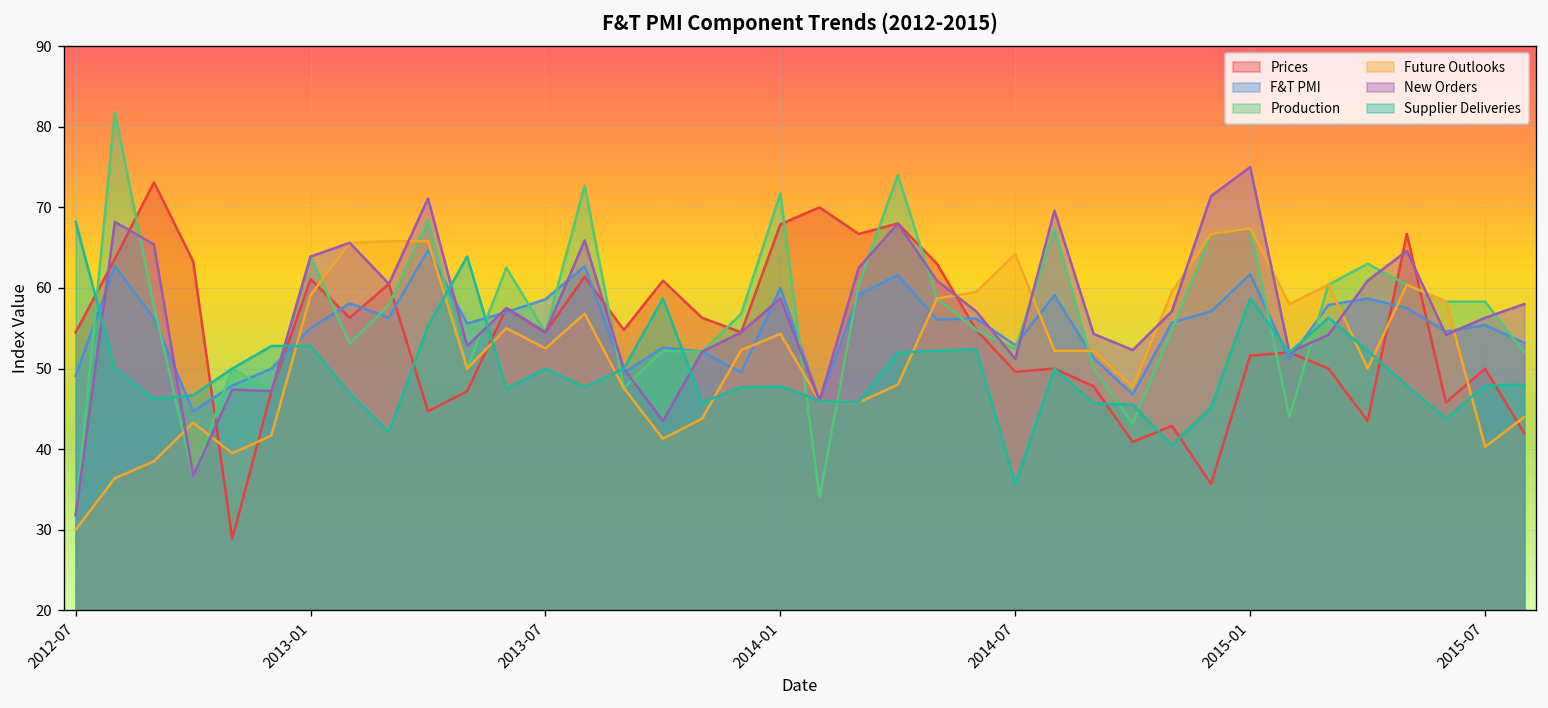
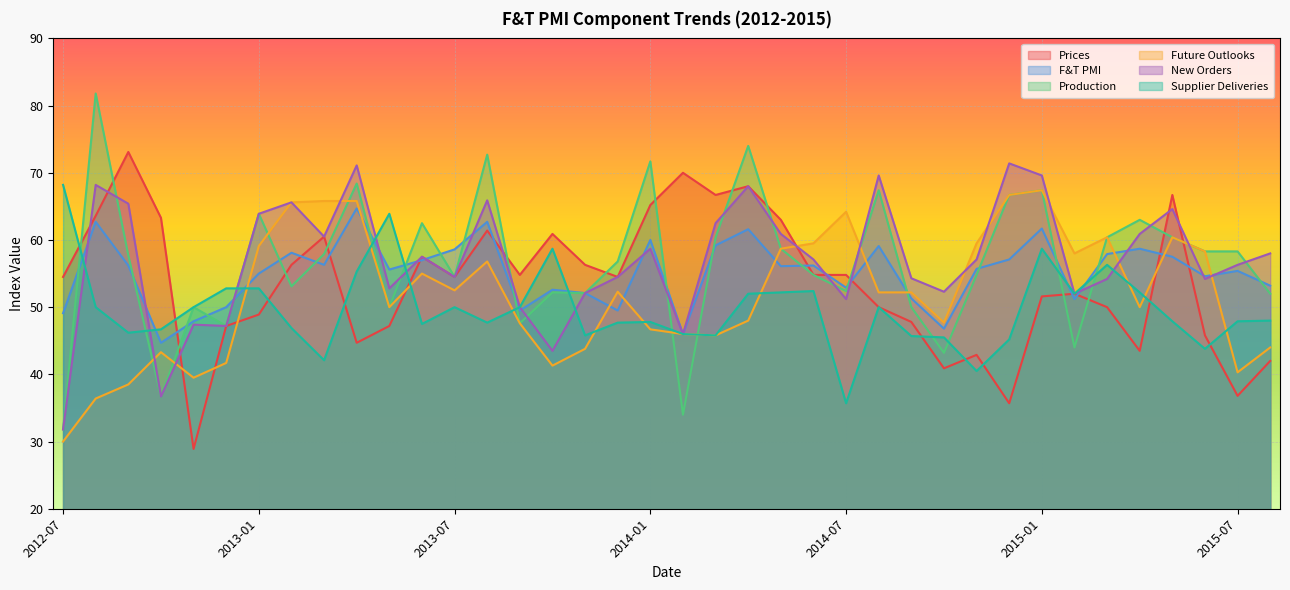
  {
    "Prices": {
      "2012-07": 55,
-     "2013-01": 61,
-     "2014-01": 68,
-     "2014-07": 50,
+     "2013-01": 49,
+     "2014-01": 65,
+     "2014-07": 55,
      "2015-01": 52,
-     "2015-07": 50
+     "2015-07": 37
    },
    "Future Outlooks": {
      "2012-07": 30,
      "2013-01": 59,
      "2013-07": 53,
-     "2014-01": 54,
+     "2014-01": 47,
      "2014-07": 64,
      "2015-07": 40
    },
    "New Orders": {
      "2014-01": 59,
      "2014-07": 51,
-     "2015-01": 75,
+     "2015-01": 70,
      "2015-07": 56
    }
  }
